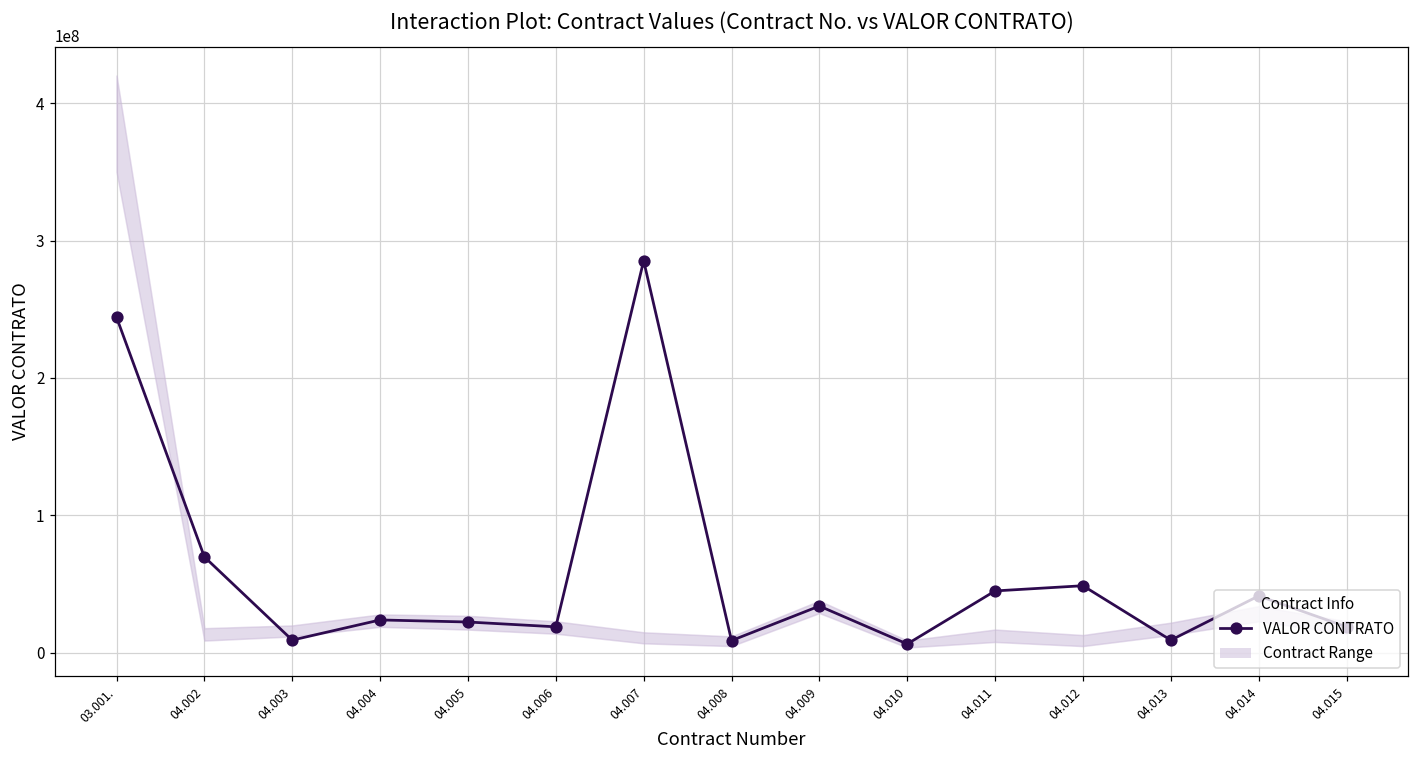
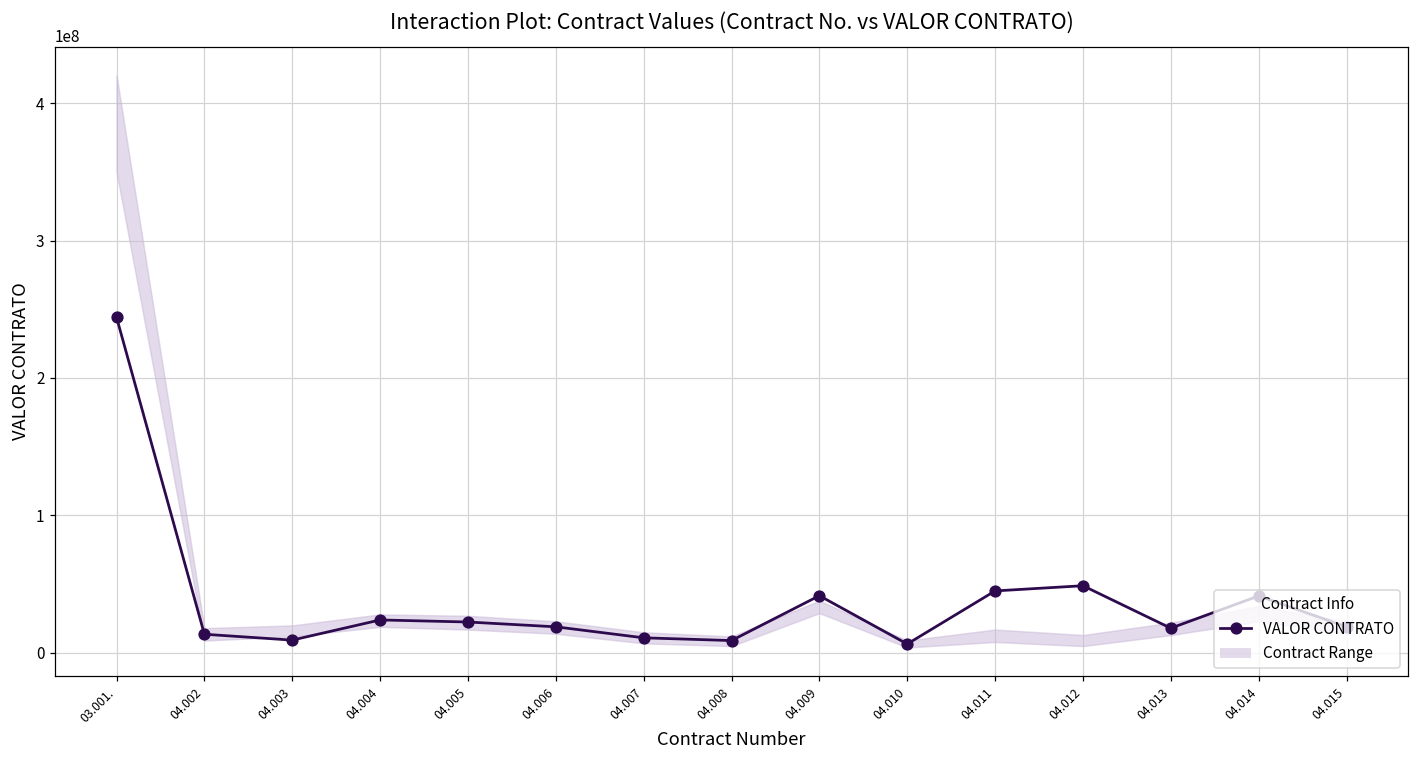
  {
    "VALOR CONTRATO": {
      "03.001.": 244000000,
-     "04.002": 70000000,
+     "04.002": 14000000,
      "04.003": 9000000,
      "04.004": 24000000,
      "04.005": 23000000,
      "04.006": 19000000,
-     "04.007": 285000000,
+     "04.007": 11000000,
      "04.008": 9000000,
-     "04.009": 34000000,
+     "04.009": 42000000,
      "04.010": 7000000,
      "04.011": 45000000,
      "04.012": 49000000,
-     "04.013": 9000000
+     "04.013": 18000000
    }
  }
